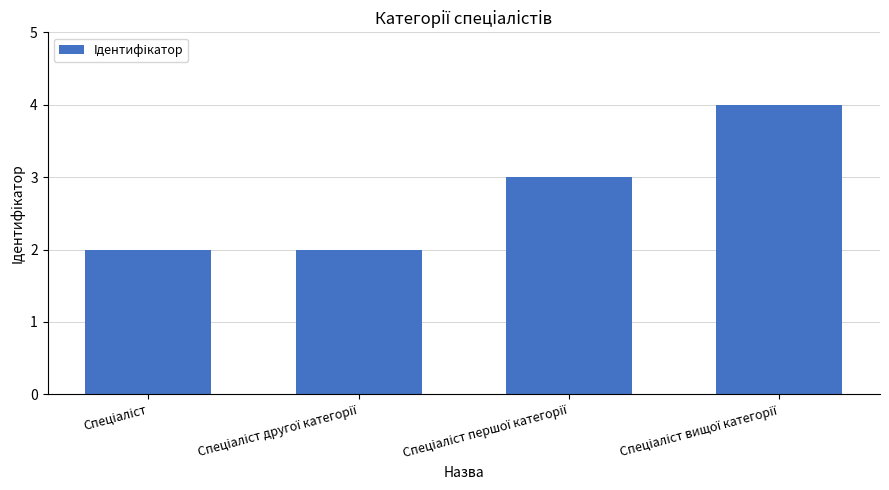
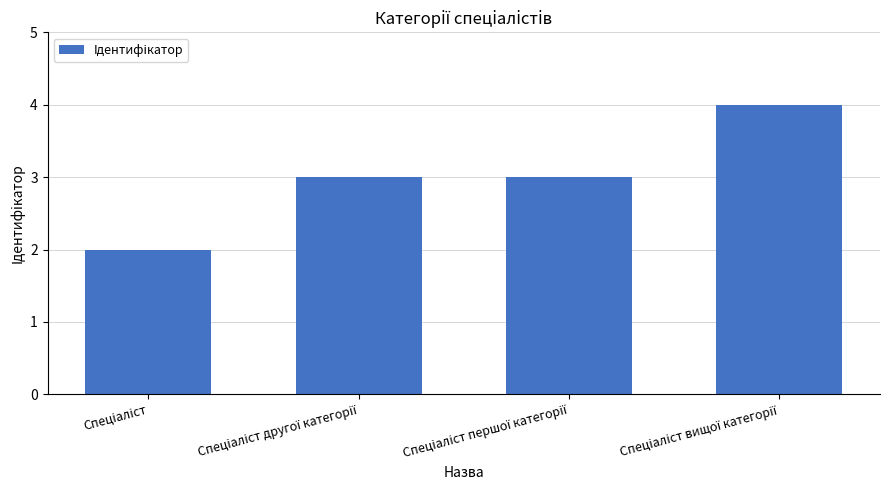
  {
    "Спеціаліст": 2,
-   "Спеціаліст другої категорії": 2,
+   "Спеціаліст другої категорії": 3,
    "Спеціаліст першої категорії": 3,
    "Спеціаліст вищої категорії": 4
  }
